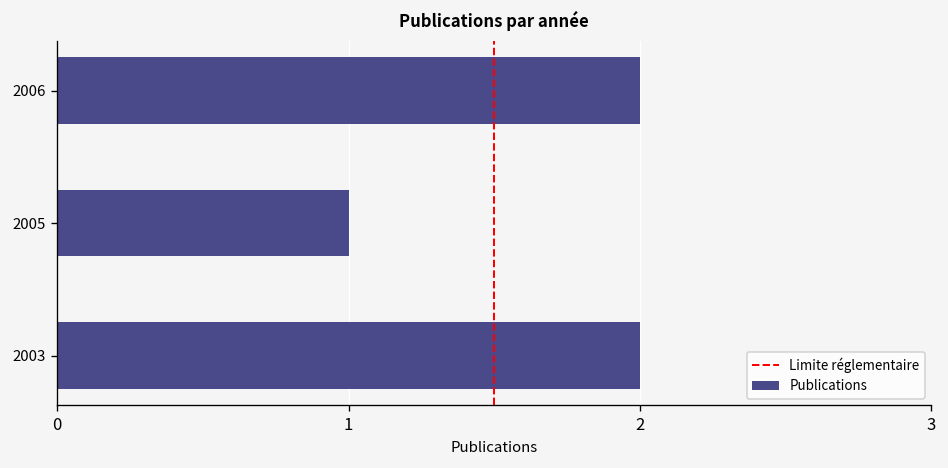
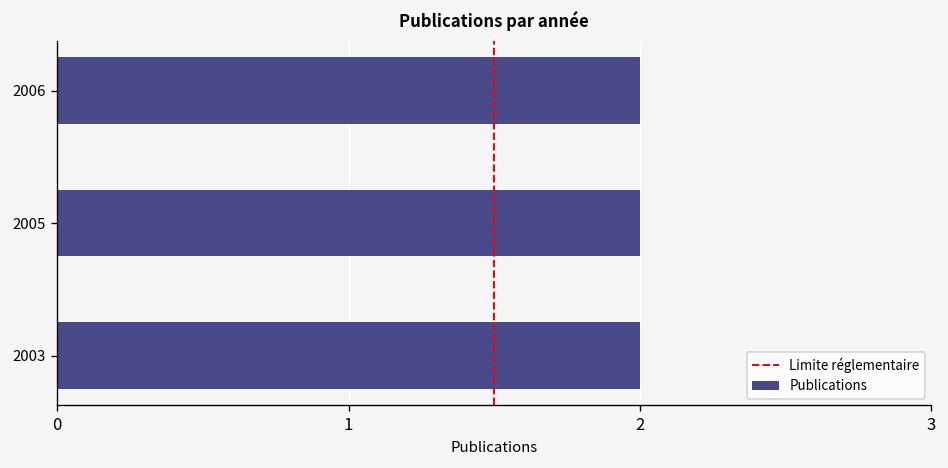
  {
    "2006": 2,
-   "2005": 1,
+   "2005": 2,
    "2003": 2
  }
